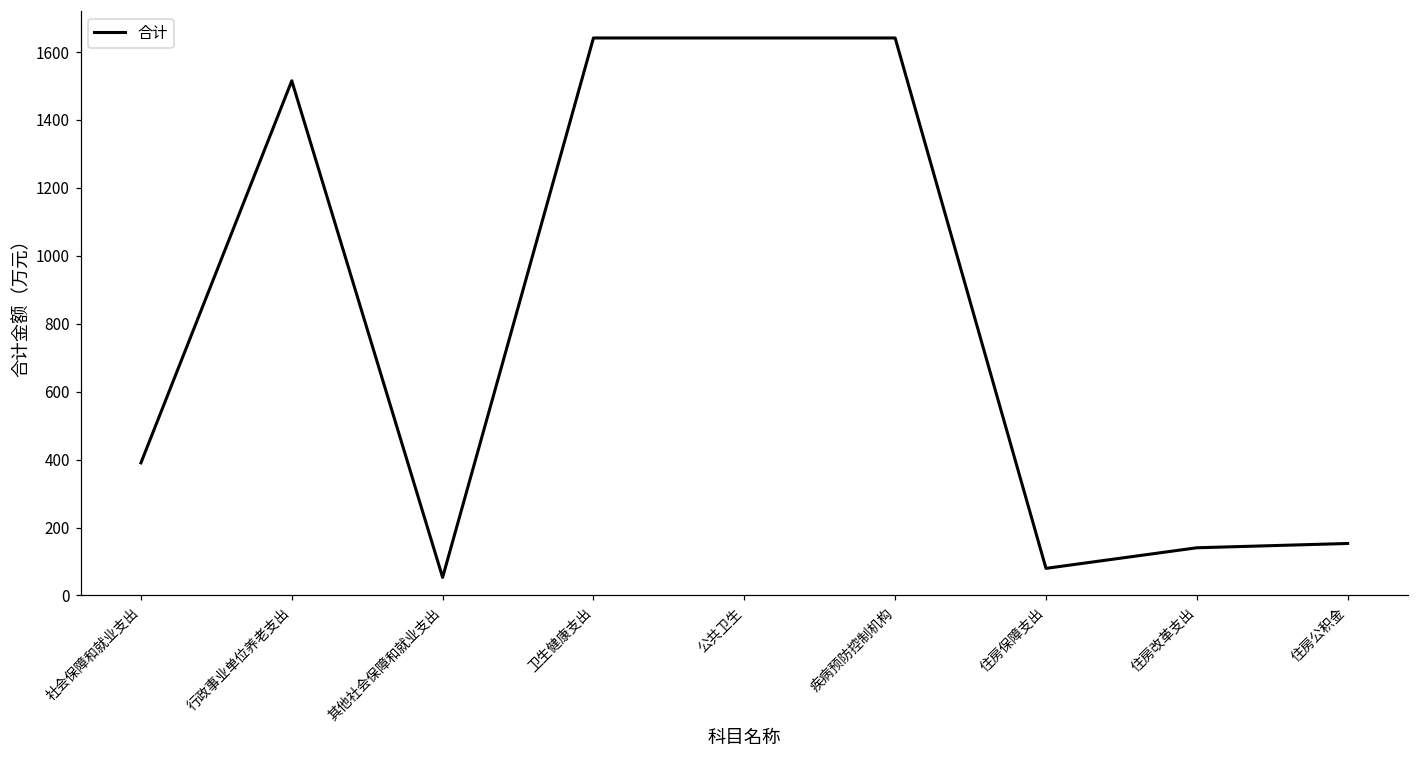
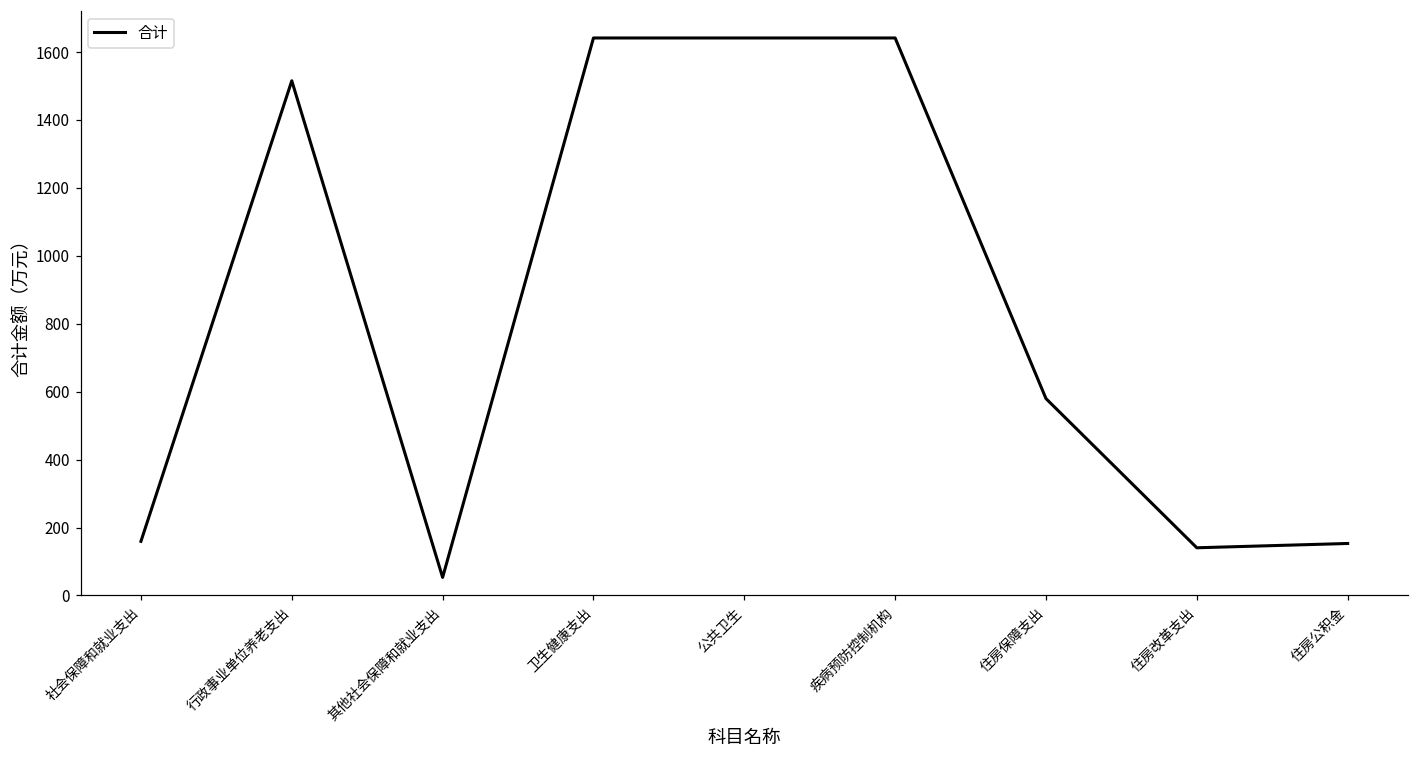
  {
-   "社会保障和就业支出": 390,
+   "社会保障和就业支出": 160,
    "行政事业单位养老支出": 1520,
    "其他社会保障和就业支出": 50,
    "卫生健康支出": 1640,
    "公共卫生": 1640,
    "疾病预防控制机构": 1640,
-   "住房保障支出": 80,
+   "住房保障支出": 580,
    "住房改革支出": 140,
    "住房公积金": 150
  }
